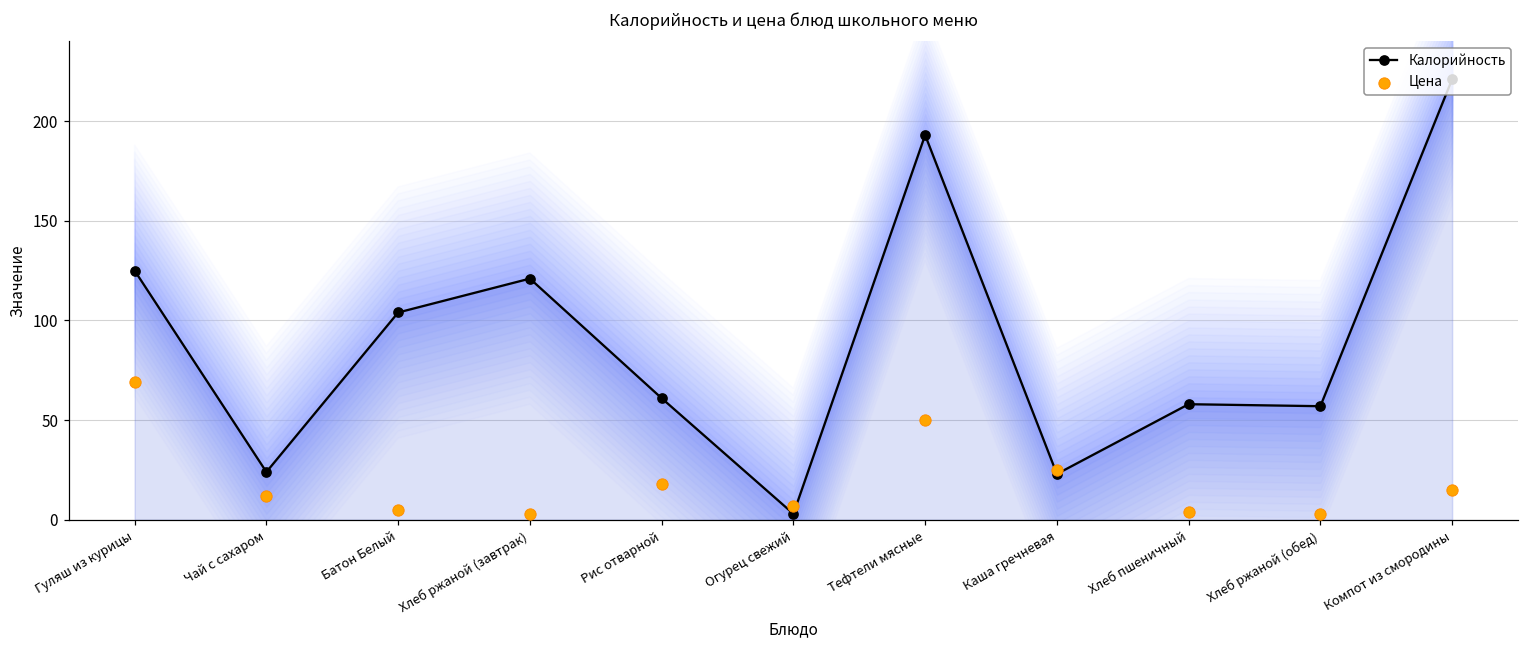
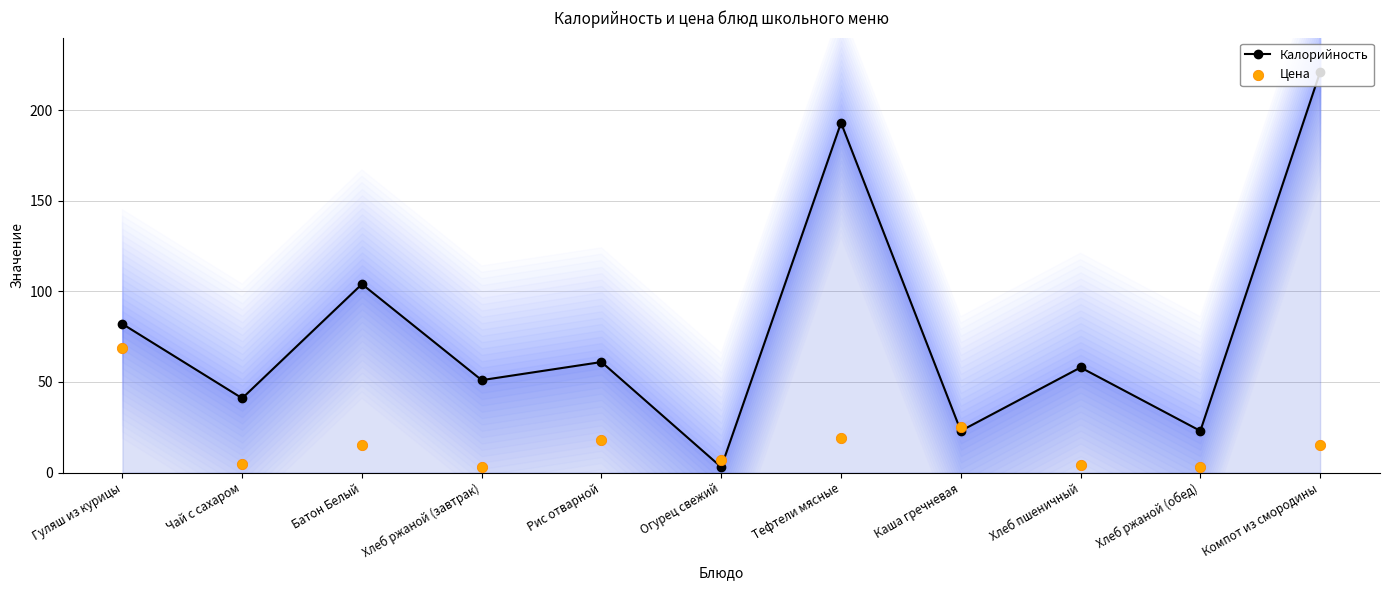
  {
    "Калорийность": {
-     "Гуляш из курицы": 125,
-     "Чай с сахаром": 24,
+     "Гуляш из курицы": 82,
+     "Чай с сахаром": 41,
      "Батон Белый": 104,
-     "Хлеб ржаной (завтрак)": 121,
+     "Хлеб ржаной (завтрак)": 51,
      "Рис отварной": 61,
      "Огурец свежий": 3,
      "Тефтели мясные": 193,
      "Каша гречневая": 23,
      "Хлеб пшеничный": 58,
-     "Хлеб ржаной (обед)": 57
+     "Хлеб ржаной (обед)": 23
    },
    "Цена": {
-     "Чай с сахаром": 12,
-     "Батон Белый": 5,
-     "Тефтели мясные": 50
+     "Чай с сахаром": 5,
+     "Батон Белый": 15,
+     "Тефтели мясные": 19
    }
  }
